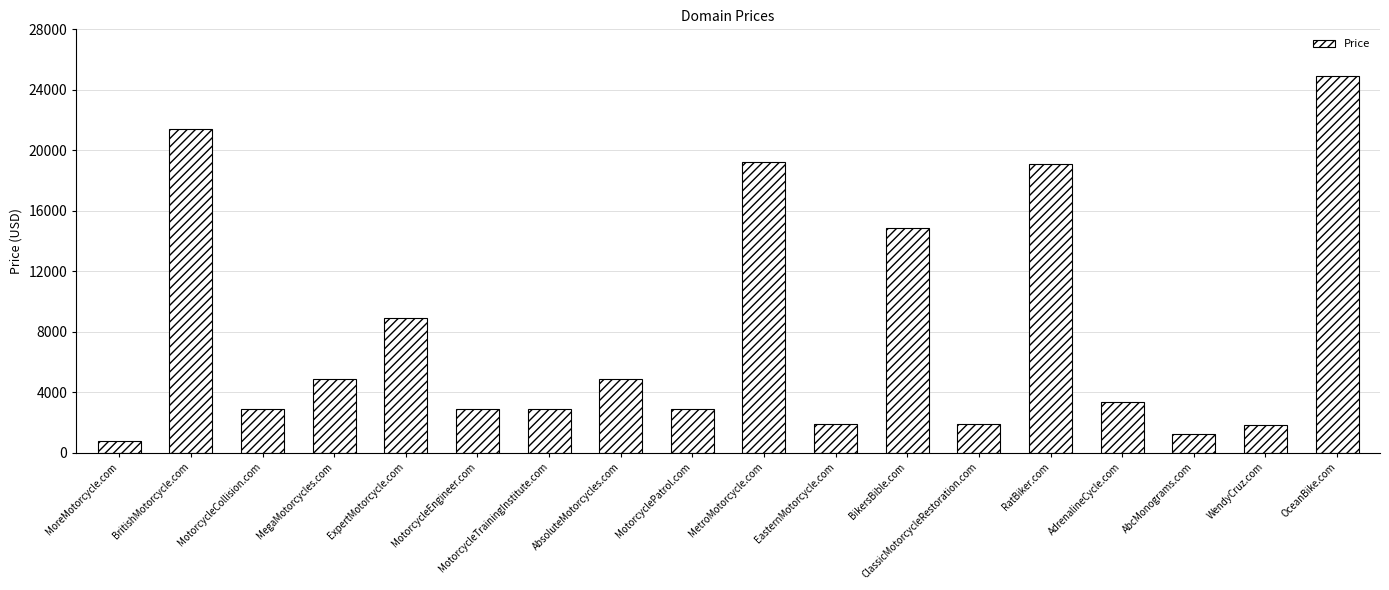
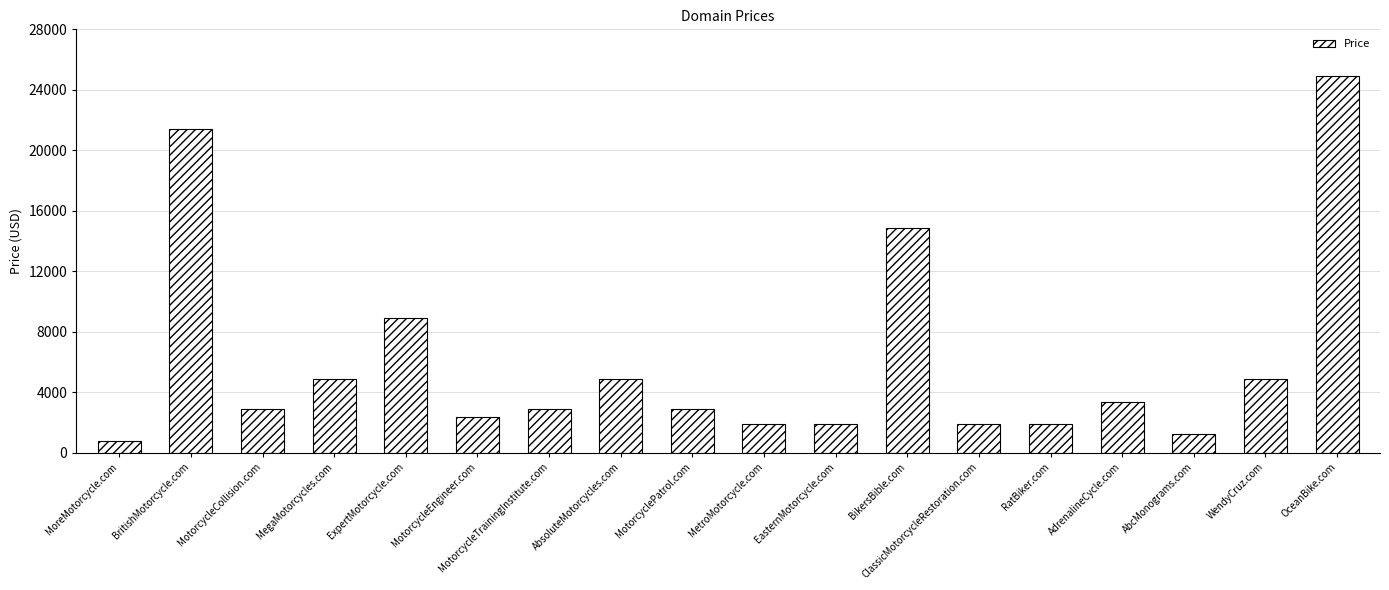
  {
    "MoreMotorcycle.com": 800,
    "BritishMotorcycle.com": 21400,
    "MotorcycleCollision.com": 2900,
    "MegaMotorcycles.com": 4900,
    "ExpertMotorcycle.com": 8900,
-   "MotorcycleEngineer.com": 2900,
+   "MotorcycleEngineer.com": 2300,
    "MotorcycleTrainingInstitute.com": 2900,
    "AbsoluteMotorcycles.com": 4900,
    "MotorcyclePatrol.com": 2900,
-   "MetroMotorcycle.com": 19200,
+   "MetroMotorcycle.com": 1900,
    "EasternMotorcycle.com": 1900,
    "BikersBible.com": 14900,
    "ClassicMotorcycleRestoration.com": 1900,
-   "RatBiker.com": 19100,
+   "RatBiker.com": 1900,
    "AdrenalineCycle.com": 3300,
    "AbcMonograms.com": 1200,
-   "WendyCruz.com": 1900,
+   "WendyCruz.com": 4900,
    "OceanBike.com": 24900
  }
